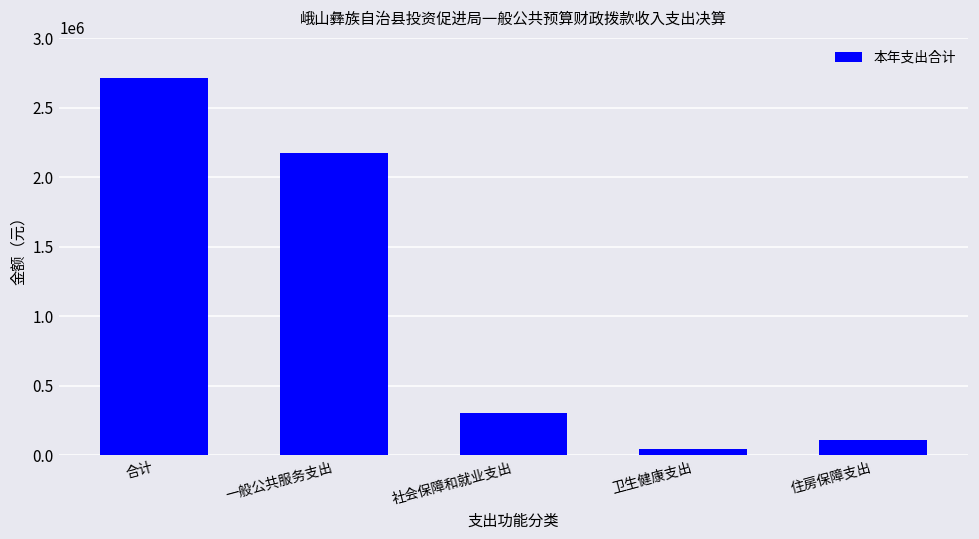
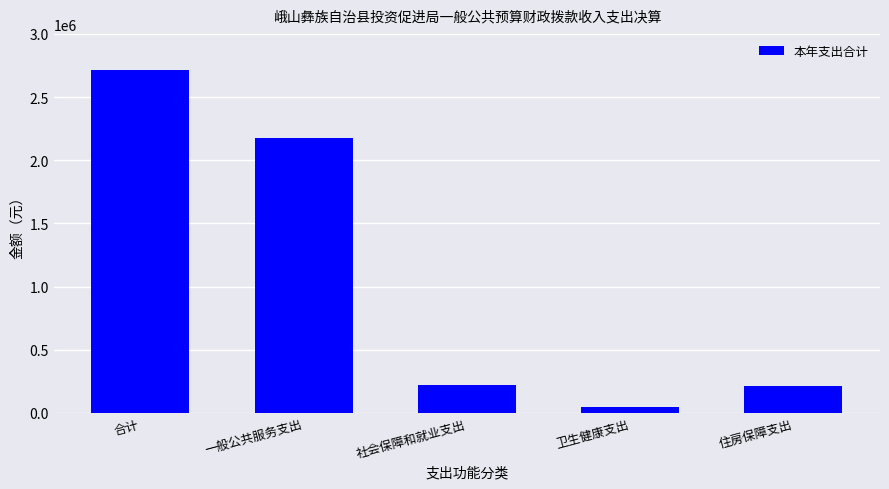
  {
    "合计": 2710000,
    "一般公共服务支出": 2170000,
-   "社会保障和就业支出": 300000,
+   "社会保障和就业支出": 220000,
    "卫生健康支出": 40000,
-   "住房保障支出": 110000
+   "住房保障支出": 210000
  }
